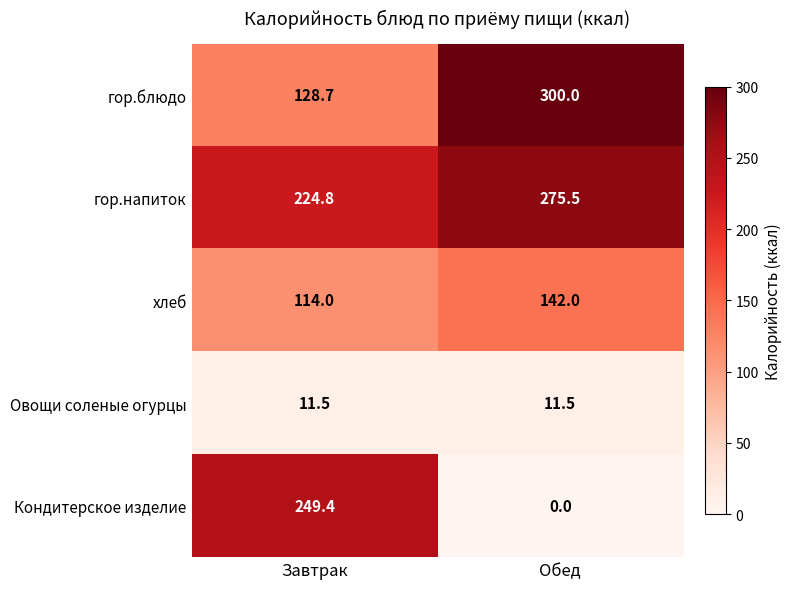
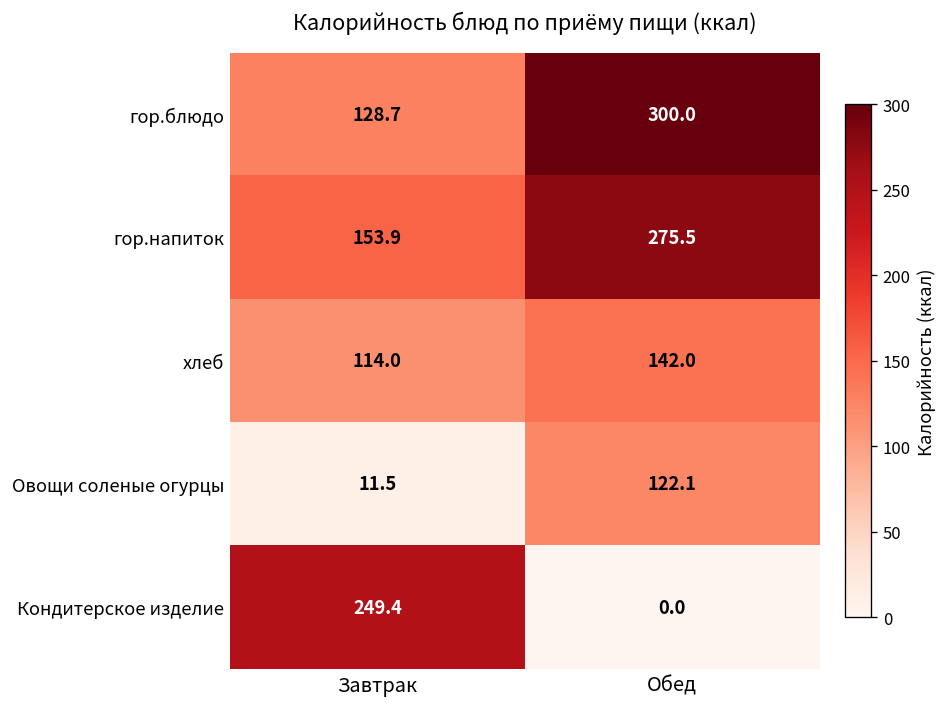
  {
    "гор.блюдо": {
      "Завтрак": 128.7,
      "Обед": 300.0
    },
    "гор.напиток": {
-     "Завтрак": 224.8,
+     "Завтрак": 153.9,
      "Обед": 275.5
    },
    "хлеб": {
      "Завтрак": 114.0,
      "Обед": 142.0
    },
    "Овощи соленые огурцы": {
      "Завтрак": 11.5,
-     "Обед": 11.5
+     "Обед": 122.1
    },
    "Кондитерское изделие": {
      "Завтрак": 249.4,
      "Обед": 0.0
    }
  }
